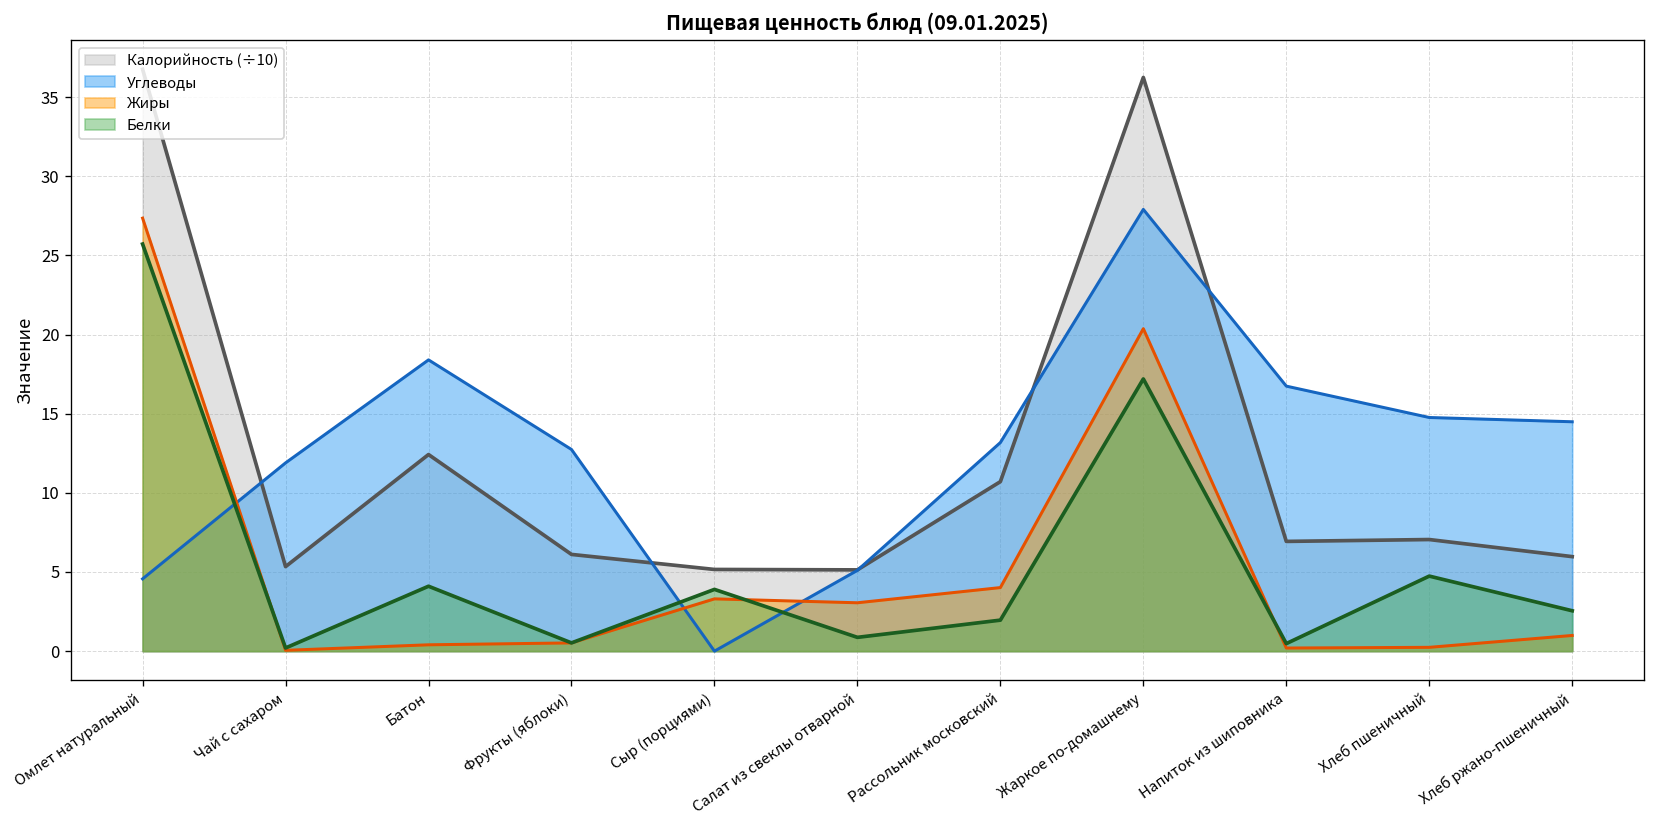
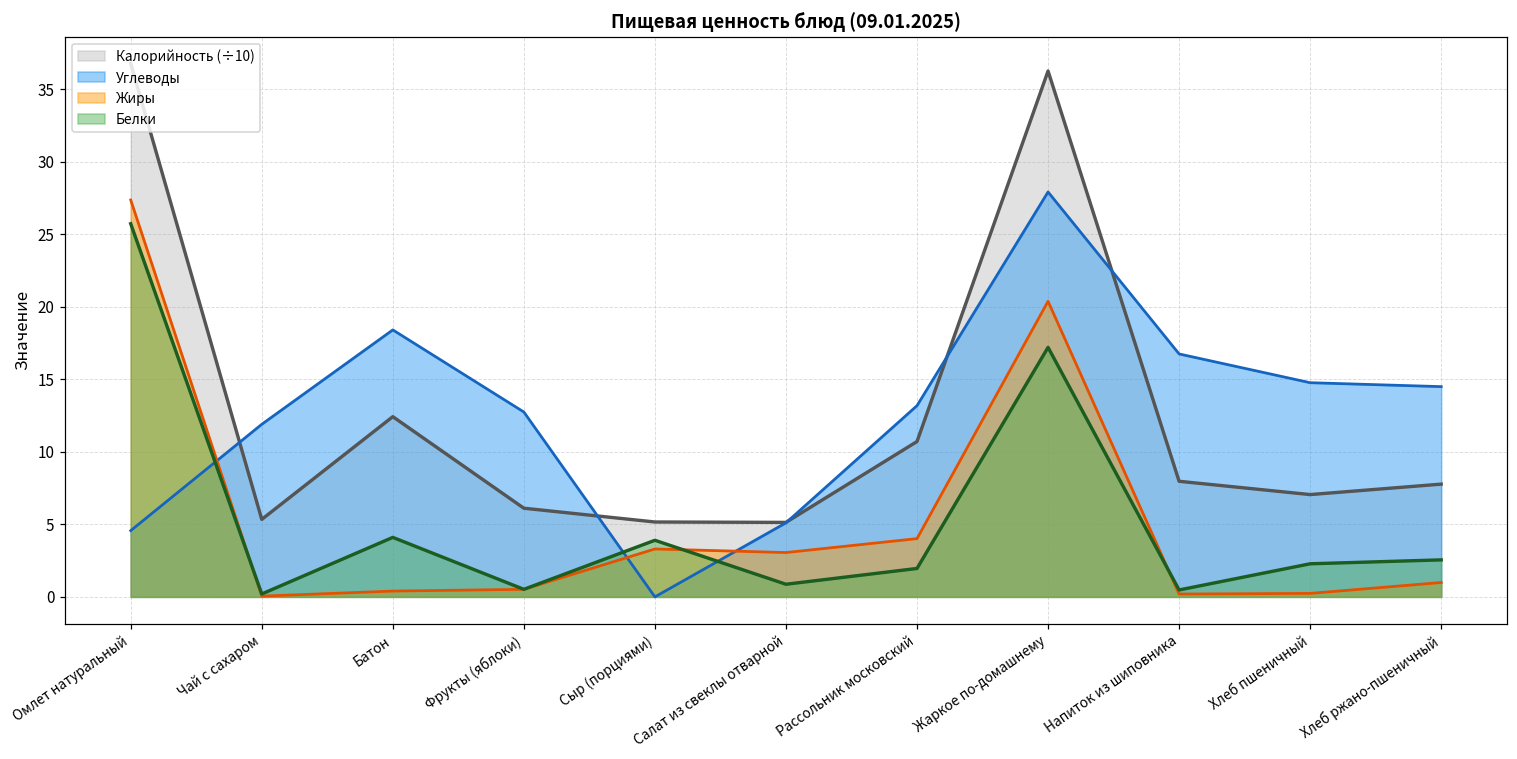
  {
    "Калорийность (÷10)": {
      "Чай с сахаром": 5.3,
      "Батон": 12.4,
      "Фрукты (яблоки)": 6.1,
      "Сыр (порциями)": 5.2,
      "Рассольник московский": 10.7,
      "Жаркое по-домашнему": 36.2,
-     "Напиток из шиповника": 6.9,
+     "Напиток из шиповника": 8.0,
      "Хлеб пшеничный": 7.1,
-     "Хлеб ржано-пшеничный": 6.0
+     "Хлеб ржано-пшеничный": 7.8
    },
    "Углеводы": {
      "Омлет натуральный": 4.6,
      "Чай с сахаром": 11.9,
      "Батон": 18.4,
      "Фрукты (яблоки)": 12.7,
      "Сыр (порциями)": 0.0,
      "Рассольник московский": 13.2,
      "Жаркое по-домашнему": 27.9,
      "Напиток из шиповника": 16.7,
      "Хлеб пшеничный": 14.8,
      "Хлеб ржано-пшеничный": 14.5
    },
    "Жиры": {
      "Омлет натуральный": 27.4,
      "Батон": 0.4,
      "Сыр (порциями)": 3.3,
      "Салат из свеклы отварной": 3.1,
      "Рассольник московский": 4.0,
      "Жаркое по-домашнему": 20.4,
      "Напиток из шиповника": 0.2,
      "Хлеб пшеничный": 0.2,
      "Хлеб ржано-пшеничный": 1.0
    },
    "Белки": {
      "Омлет натуральный": 25.7,
      "Батон": 4.1,
      "Сыр (порциями)": 3.9,
      "Салат из свеклы отварной": 0.9,
      "Рассольник московский": 2.0,
      "Жаркое по-домашнему": 17.2,
      "Напиток из шиповника": 0.5,
-     "Хлеб пшеничный": 4.7,
+     "Хлеб пшеничный": 2.3,
      "Хлеб ржано-пшеничный": 2.6
    }
  }
